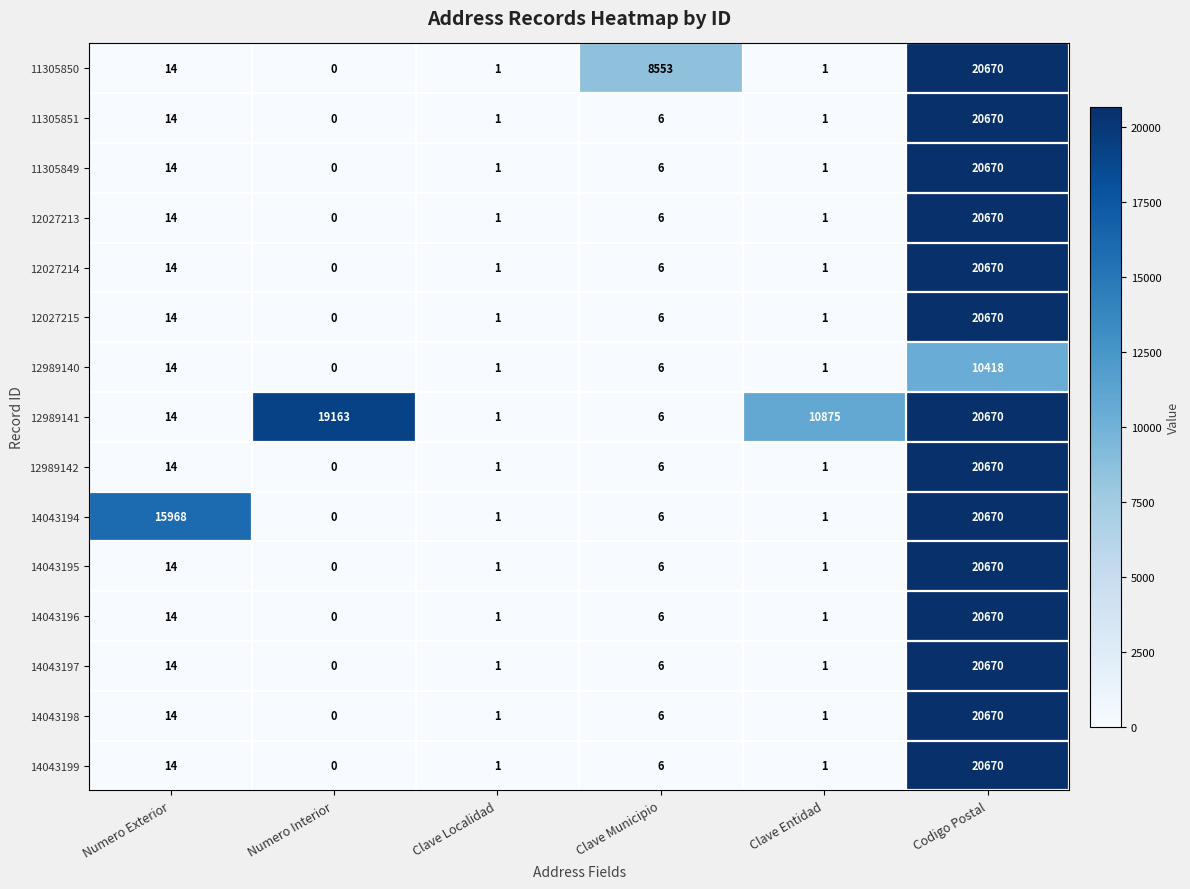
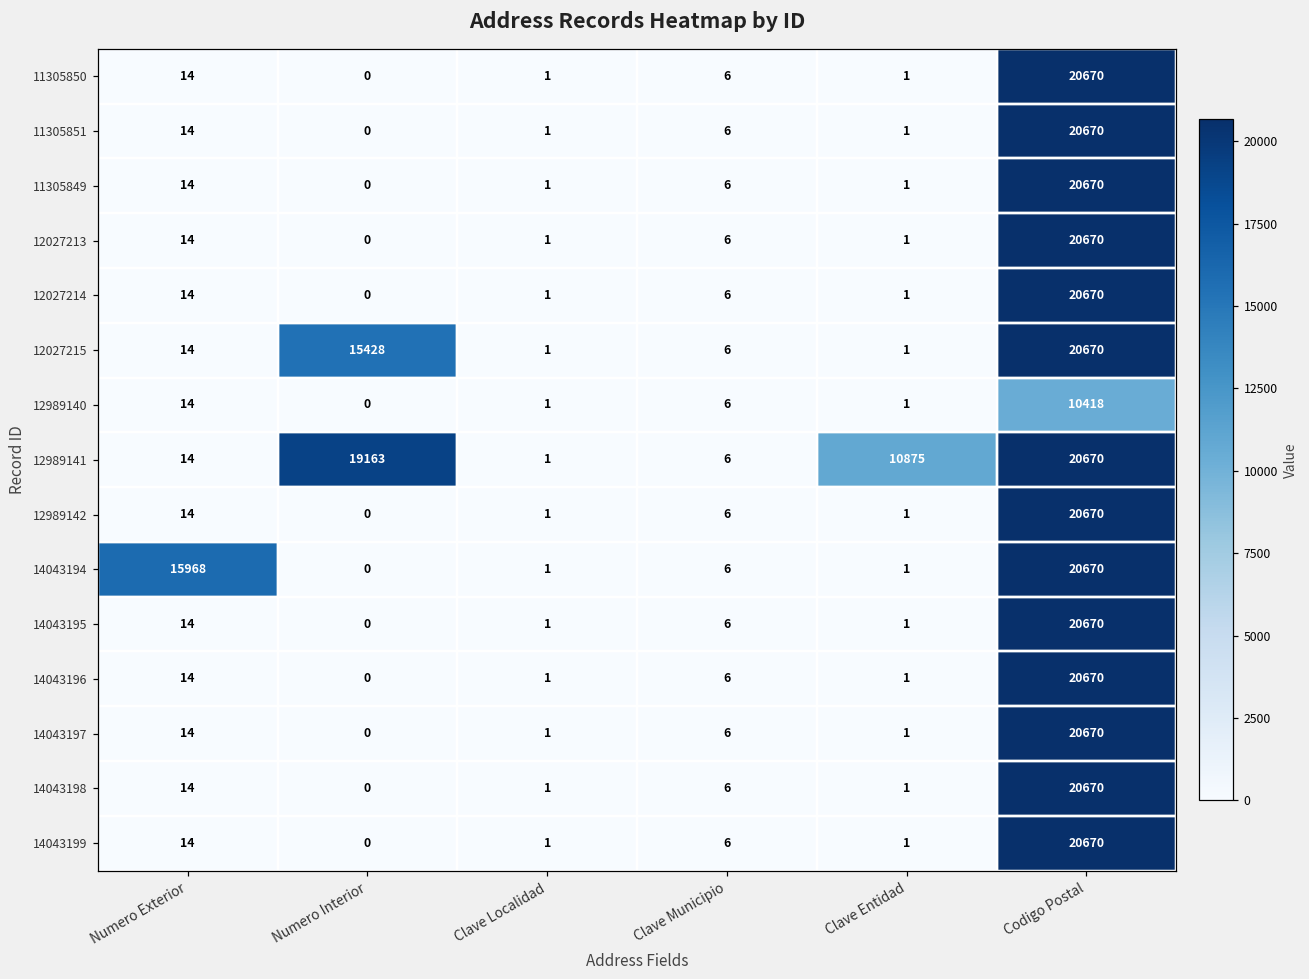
  {
    "11305850": {
      "Numero Exterior": 14,
      "Numero Interior": 0,
      "Clave Localidad": 1,
-     "Clave Municipio": 8553,
+     "Clave Municipio": 6,
      "Clave Entidad": 1,
      "Codigo Postal": 20670
    },
    "11305851": {
      "Numero Exterior": 14,
      "Numero Interior": 0,
      "Clave Localidad": 1,
      "Clave Municipio": 6,
      "Clave Entidad": 1,
      "Codigo Postal": 20670
    },
    "11305849": {
      "Numero Exterior": 14,
      "Numero Interior": 0,
      "Clave Localidad": 1,
      "Clave Municipio": 6,
      "Clave Entidad": 1,
      "Codigo Postal": 20670
    },
    "12027213": {
      "Numero Exterior": 14,
      "Numero Interior": 0,
      "Clave Localidad": 1,
      "Clave Municipio": 6,
      "Clave Entidad": 1,
      "Codigo Postal": 20670
    },
    "12027214": {
      "Numero Exterior": 14,
      "Numero Interior": 0,
      "Clave Localidad": 1,
      "Clave Municipio": 6,
      "Clave Entidad": 1,
      "Codigo Postal": 20670
    },
    "12027215": {
      "Numero Exterior": 14,
-     "Numero Interior": 0,
+     "Numero Interior": 15428,
      "Clave Localidad": 1,
      "Clave Municipio": 6,
      "Clave Entidad": 1,
      "Codigo Postal": 20670
    },
    "12989140": {
      "Numero Exterior": 14,
      "Numero Interior": 0,
      "Clave Localidad": 1,
      "Clave Municipio": 6,
      "Clave Entidad": 1,
      "Codigo Postal": 10418
    },
    "12989141": {
      "Numero Exterior": 14,
      "Numero Interior": 19163,
      "Clave Localidad": 1,
      "Clave Municipio": 6,
      "Clave Entidad": 10875,
      "Codigo Postal": 20670
    },
    "12989142": {
      "Numero Exterior": 14,
      "Numero Interior": 0,
      "Clave Localidad": 1,
      "Clave Municipio": 6,
      "Clave Entidad": 1,
      "Codigo Postal": 20670
    },
    "14043194": {
      "Numero Exterior": 15968,
      "Numero Interior": 0,
      "Clave Localidad": 1,
      "Clave Municipio": 6,
      "Clave Entidad": 1,
      "Codigo Postal": 20670
    },
    "14043195": {
      "Numero Exterior": 14,
      "Numero Interior": 0,
      "Clave Localidad": 1,
      "Clave Municipio": 6,
      "Clave Entidad": 1,
      "Codigo Postal": 20670
    },
    "14043196": {
      "Numero Exterior": 14,
      "Numero Interior": 0,
      "Clave Localidad": 1,
      "Clave Municipio": 6,
      "Clave Entidad": 1,
      "Codigo Postal": 20670
    },
    "14043197": {
      "Numero Exterior": 14,
      "Numero Interior": 0,
      "Clave Localidad": 1,
      "Clave Municipio": 6,
      "Clave Entidad": 1,
      "Codigo Postal": 20670
    },
    "14043198": {
      "Numero Exterior": 14,
      "Numero Interior": 0,
      "Clave Localidad": 1,
      "Clave Municipio": 6,
      "Clave Entidad": 1,
      "Codigo Postal": 20670
    },
    "14043199": {
      "Numero Exterior": 14,
      "Numero Interior": 0,
      "Clave Localidad": 1,
      "Clave Municipio": 6,
      "Clave Entidad": 1,
      "Codigo Postal": 20670
    }
  }
